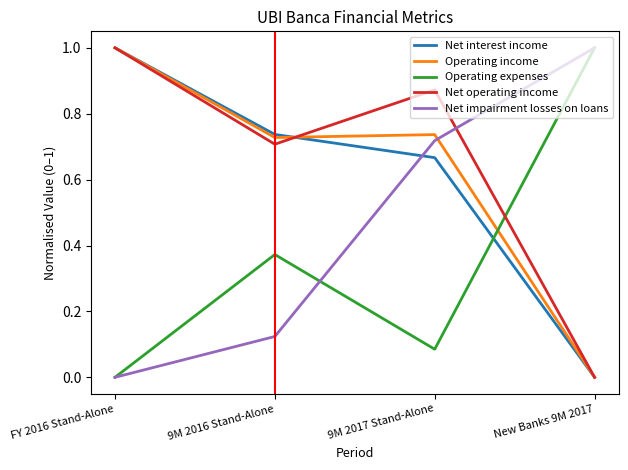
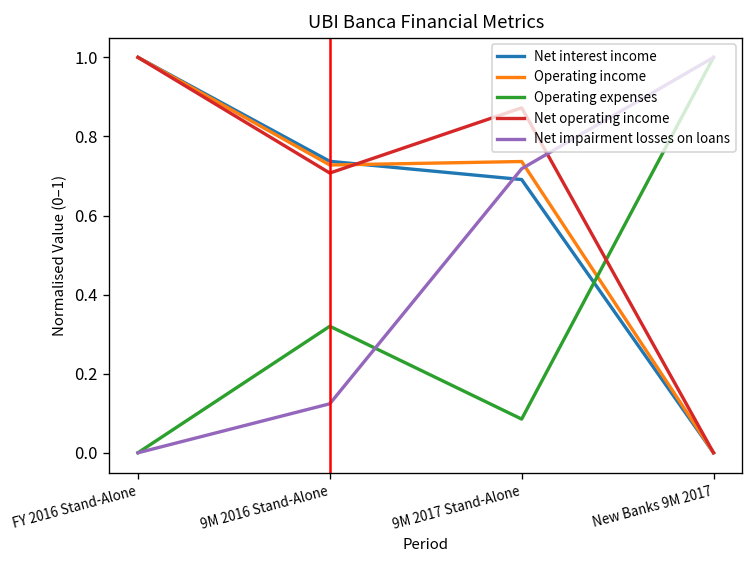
  {
    "Net interest income": {
      "9M 2016 Stand-Alone": 0.74,
-     "9M 2017 Stand-Alone": 0.67
+     "9M 2017 Stand-Alone": 0.69
    },
    "Operating income": {
      "9M 2016 Stand-Alone": 0.73,
      "9M 2017 Stand-Alone": 0.74
    },
    "Operating expenses": {
-     "9M 2016 Stand-Alone": 0.37,
+     "9M 2016 Stand-Alone": 0.32,
      "9M 2017 Stand-Alone": 0.09
    },
    "Net operating income": {
      "9M 2016 Stand-Alone": 0.71
    },
    "Net impairment losses on loans": {
      "9M 2016 Stand-Alone": 0.12,
      "9M 2017 Stand-Alone": 0.72
    }
  }
